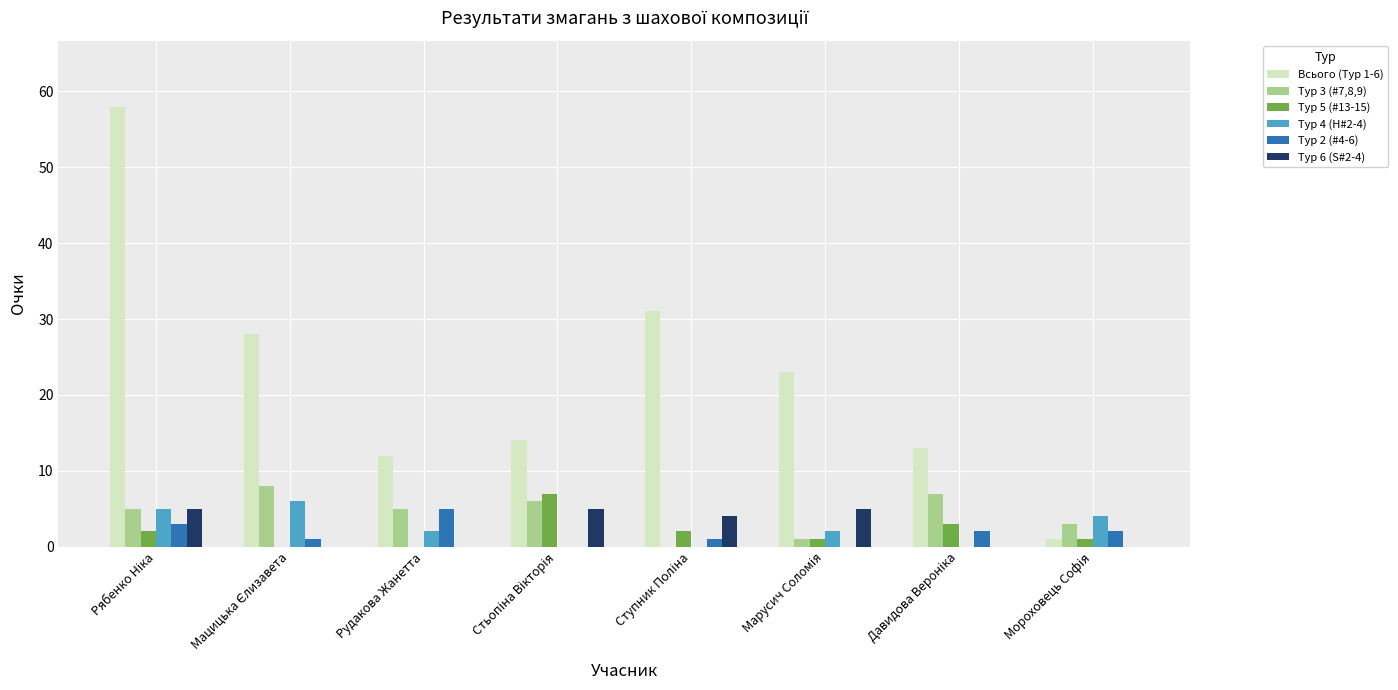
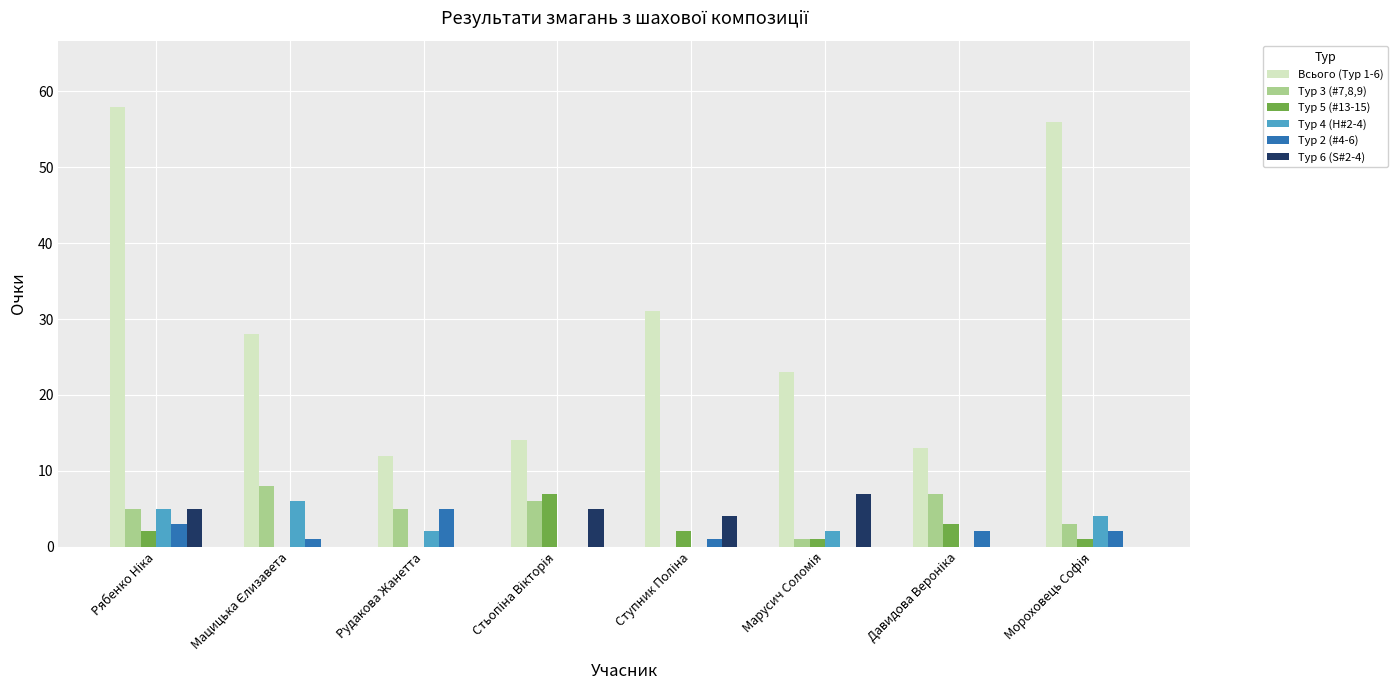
  {
    "Всього (Тур 1-6)": {
      "Рябенко Ніка": 58,
      "Мацицька Єлизавета": 28,
      "Рудакова Жанетта": 12,
      "Стьопіна Вікторія": 14,
      "Ступник Поліна": 31,
      "Марусич Соломія": 23,
      "Давидова Вероніка": 13,
-     "Мороховець Софія": 1
+     "Мороховець Софія": 56
    },
    "Тур 3 (#7,8,9)": {
      "Рябенко Ніка": 5,
      "Мацицька Єлизавета": 8,
      "Рудакова Жанетта": 5,
      "Стьопіна Вікторія": 6,
      "Ступник Поліна": 0,
      "Марусич Соломія": 1,
      "Давидова Вероніка": 7,
      "Мороховець Софія": 3
    },
    "Тур 5 (#13-15)": {
      "Рябенко Ніка": 2,
      "Мацицька Єлизавета": 0,
      "Рудакова Жанетта": 0,
      "Стьопіна Вікторія": 7,
      "Ступник Поліна": 2,
      "Марусич Соломія": 1,
      "Давидова Вероніка": 3,
      "Мороховець Софія": 1
    },
    "Тур 4 (H#2-4)": {
      "Рябенко Ніка": 5,
      "Мацицька Єлизавета": 6,
      "Рудакова Жанетта": 2,
      "Стьопіна Вікторія": 0,
      "Ступник Поліна": 0,
      "Марусич Соломія": 2,
      "Давидова Вероніка": 0,
      "Мороховець Софія": 4
    },
    "Тур 2 (#4-6)": {
      "Рябенко Ніка": 3,
      "Мацицька Єлизавета": 1,
      "Рудакова Жанетта": 5,
      "Стьопіна Вікторія": 0,
      "Ступник Поліна": 1,
      "Марусич Соломія": 0,
      "Давидова Вероніка": 2,
      "Мороховець Софія": 2
    },
    "Тур 6 (S#2-4)": {
      "Рябенко Ніка": 5,
      "Мацицька Єлизавета": 0,
      "Рудакова Жанетта": 0,
      "Стьопіна Вікторія": 5,
      "Ступник Поліна": 4,
-     "Марусич Соломія": 5,
+     "Марусич Соломія": 7,
      "Давидова Вероніка": 0,
      "Мороховець Софія": 0
    }
  }
